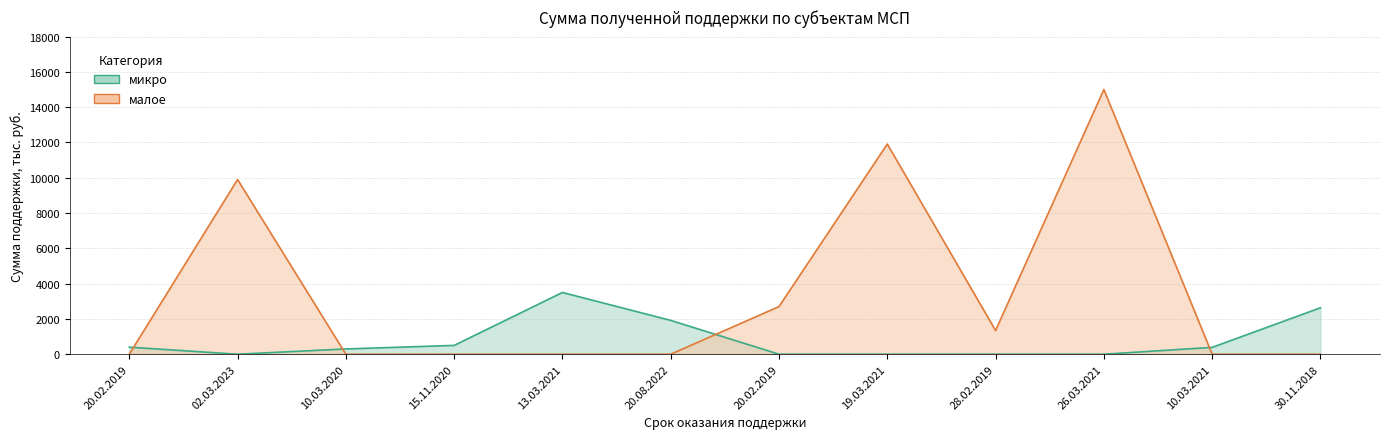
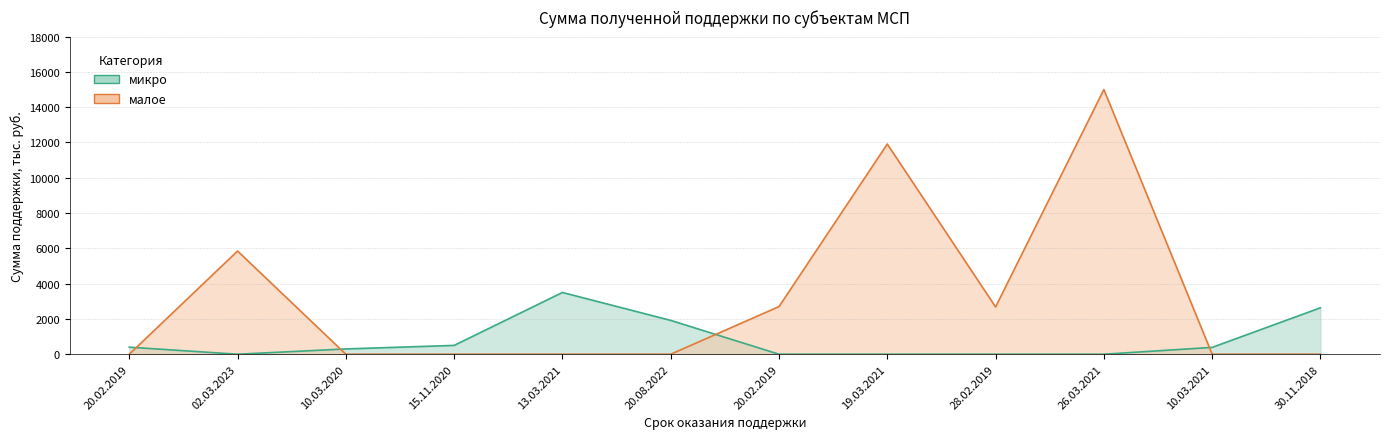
  {
    "микро": {
      "02.03.2023": 0,
      "10.03.2020": 300,
      "15.11.2020": 500,
      "13.03.2021": 3500,
      "20.08.2022": 1900,
      "19.03.2021": 0,
      "28.02.2019": 0,
      "26.03.2021": 0,
      "10.03.2021": 400,
      "30.11.2018": 2600
    },
    "малое": {
-     "02.03.2023": 9900,
+     "02.03.2023": 5800,
      "10.03.2020": 0,
      "15.11.2020": 0,
      "13.03.2021": 0,
      "20.08.2022": 0,
      "19.03.2021": 11900,
-     "28.02.2019": 1300,
+     "28.02.2019": 2700,
      "26.03.2021": 15000,
      "10.03.2021": 0,
      "30.11.2018": 0
    }
  }
